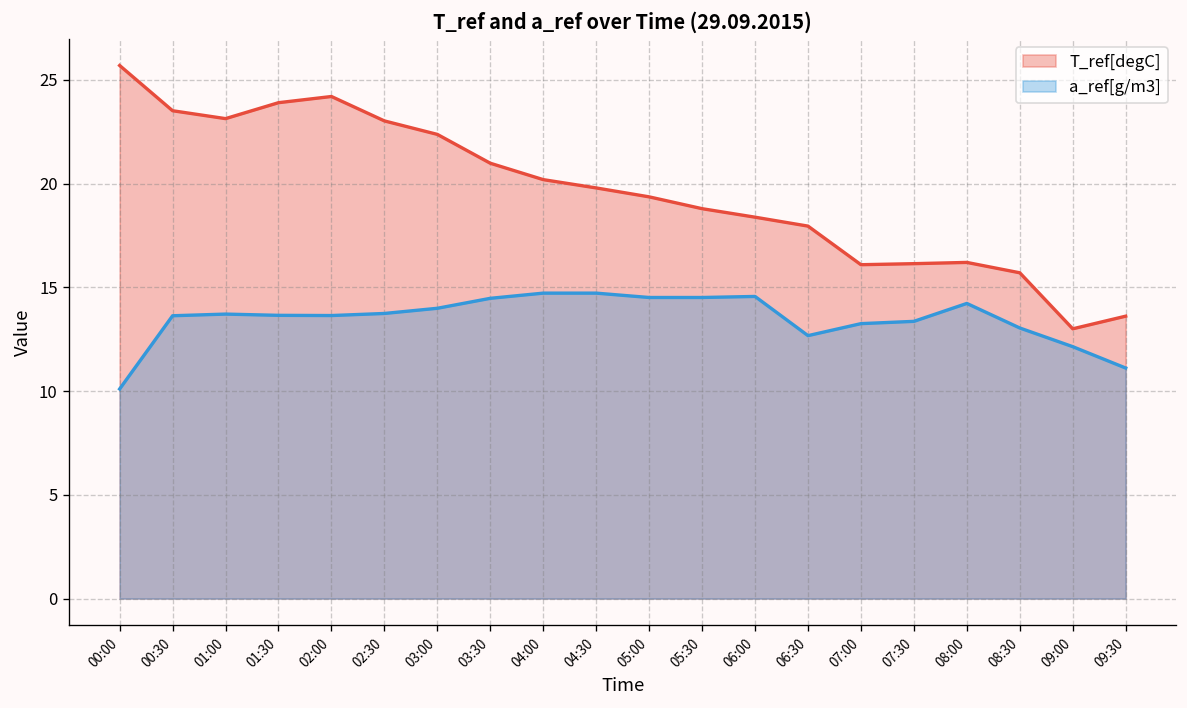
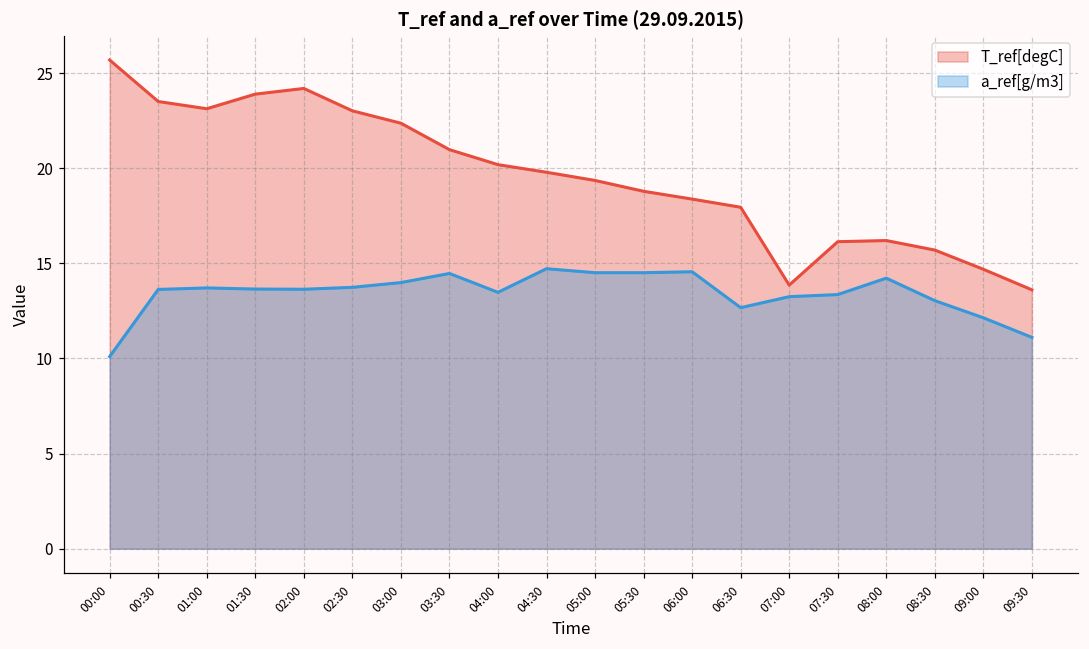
  {
    "T_ref[degC]": {
      "00:00": 25.7,
      "00:30": 23.5,
      "01:00": 23.1,
      "01:30": 23.9,
      "02:00": 24.2,
      "02:30": 23.0,
      "03:00": 22.4,
      "03:30": 21.0,
      "04:00": 20.2,
      "04:30": 19.8,
      "05:00": 19.4,
      "05:30": 18.8,
      "06:00": 18.4,
      "06:30": 18.0,
-     "07:00": 16.1,
+     "07:00": 13.9,
      "07:30": 16.1,
      "08:00": 16.2,
      "08:30": 15.7,
-     "09:00": 13.0,
+     "09:00": 14.7,
      "09:30": 13.6
    },
    "a_ref[g/m3]": {
      "00:00": 10.1,
      "00:30": 13.6,
      "01:00": 13.7,
      "01:30": 13.7,
      "02:00": 13.6,
      "02:30": 13.7,
      "03:00": 14.0,
      "03:30": 14.5,
-     "04:00": 14.7,
+     "04:00": 13.5,
      "04:30": 14.7,
      "05:00": 14.5,
      "05:30": 14.5,
      "06:00": 14.6,
      "06:30": 12.7,
      "07:00": 13.3,
      "07:30": 13.4,
      "08:00": 14.2,
      "08:30": 13.0,
      "09:00": 12.1,
      "09:30": 11.1
    }
  }
